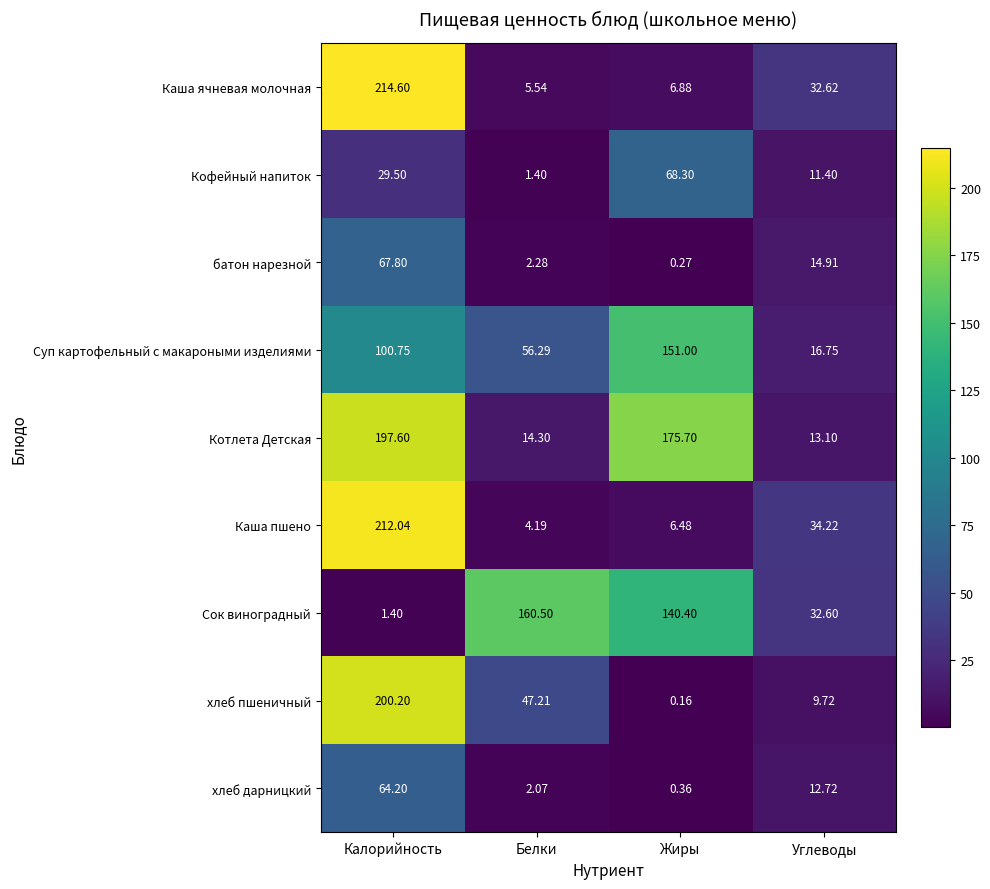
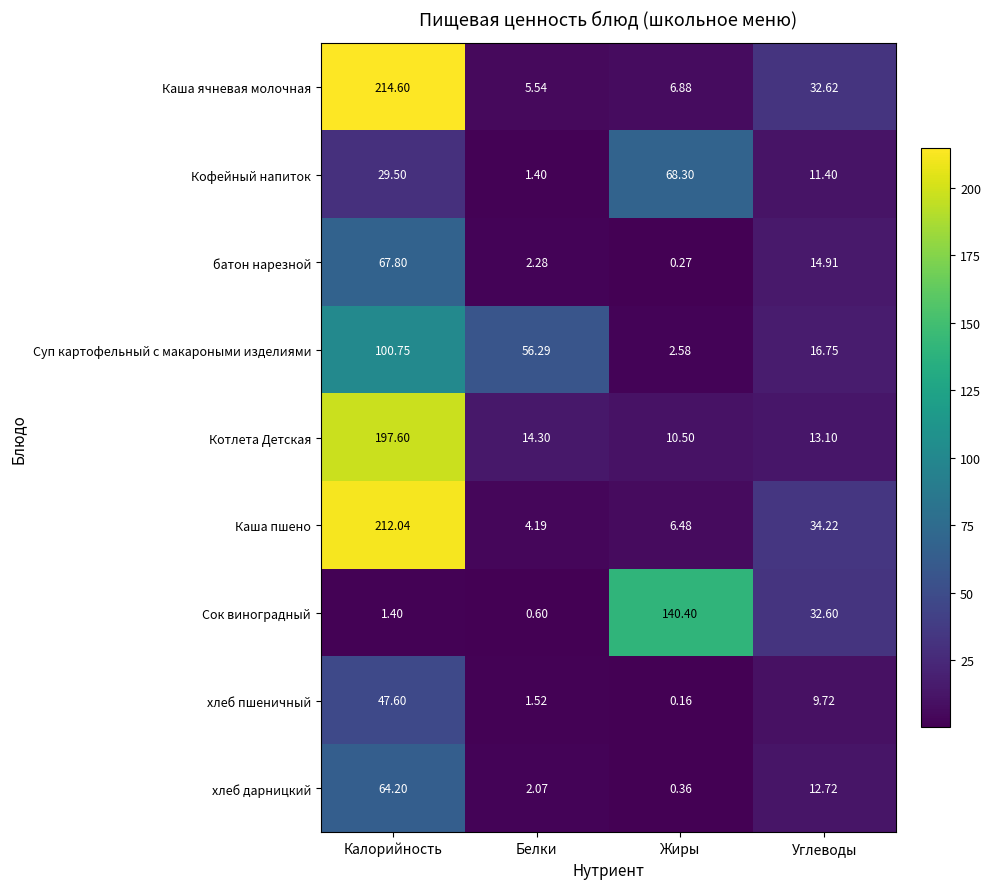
  {
    "Каша ячневая молочная": {
      "Калорийность": 214.60,
      "Белки": 5.54,
      "Жиры": 6.88,
      "Углеводы": 32.62
    },
    "Кофейный напиток": {
      "Калорийность": 29.50,
      "Белки": 1.40,
      "Жиры": 68.30,
      "Углеводы": 11.40
    },
    "батон нарезной": {
      "Калорийность": 67.80,
      "Белки": 2.28,
      "Жиры": 0.27,
      "Углеводы": 14.91
    },
    "Суп картофельный с макароными изделиями": {
      "Калорийность": 100.75,
      "Белки": 56.29,
-     "Жиры": 151.00,
+     "Жиры": 2.58,
      "Углеводы": 16.75
    },
    "Котлета Детская": {
      "Калорийность": 197.60,
      "Белки": 14.30,
-     "Жиры": 175.70,
+     "Жиры": 10.50,
      "Углеводы": 13.10
    },
    "Каша пшено": {
      "Калорийность": 212.04,
      "Белки": 4.19,
      "Жиры": 6.48,
      "Углеводы": 34.22
    },
    "Сок виноградный": {
      "Калорийность": 1.40,
-     "Белки": 160.50,
+     "Белки": 0.60,
      "Жиры": 140.40,
      "Углеводы": 32.60
    },
    "хлеб пшеничный": {
-     "Калорийность": 200.20,
-     "Белки": 47.21,
+     "Калорийность": 47.60,
+     "Белки": 1.52,
      "Жиры": 0.16,
      "Углеводы": 9.72
    },
    "хлеб дарницкий": {
      "Калорийность": 64.20,
      "Белки": 2.07,
      "Жиры": 0.36,
      "Углеводы": 12.72
    }
  }
